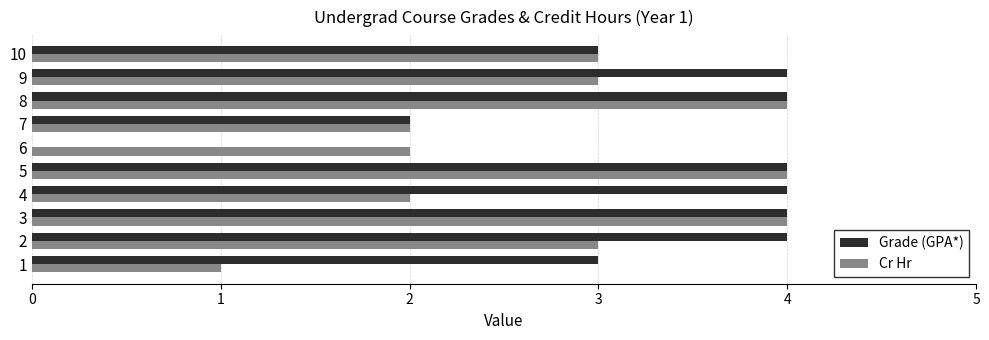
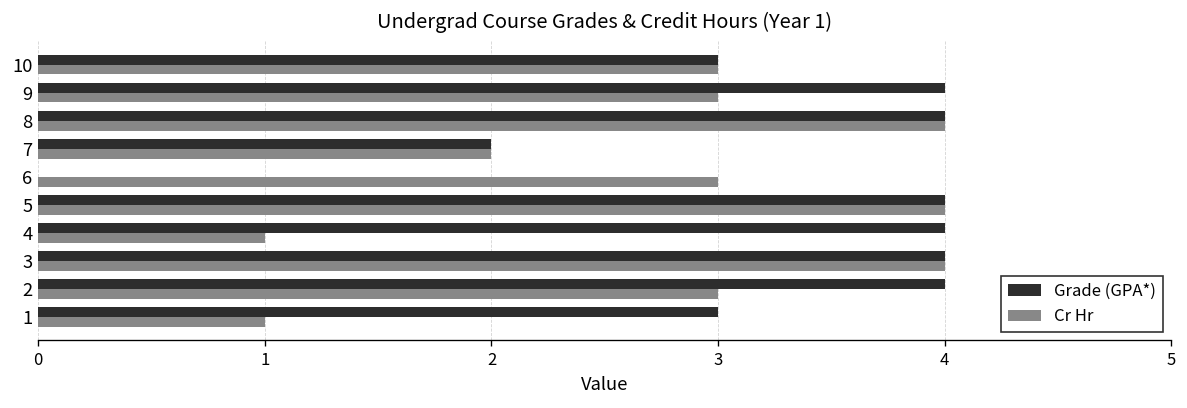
  {
    "Grade (GPA*)": {
      "10": 3,
      "9": 4,
      "8": 4,
      "7": 2,
      "6": 0,
      "5": 4,
      "4": 4,
      "3": 4,
      "2": 4,
      "1": 3
    },
    "Cr Hr": {
      "10": 3,
      "9": 3,
      "8": 4,
      "7": 2,
-     "6": 2,
+     "6": 3,
      "5": 4,
-     "4": 2,
+     "4": 1,
      "3": 4,
      "2": 3,
      "1": 1
    }
  }
